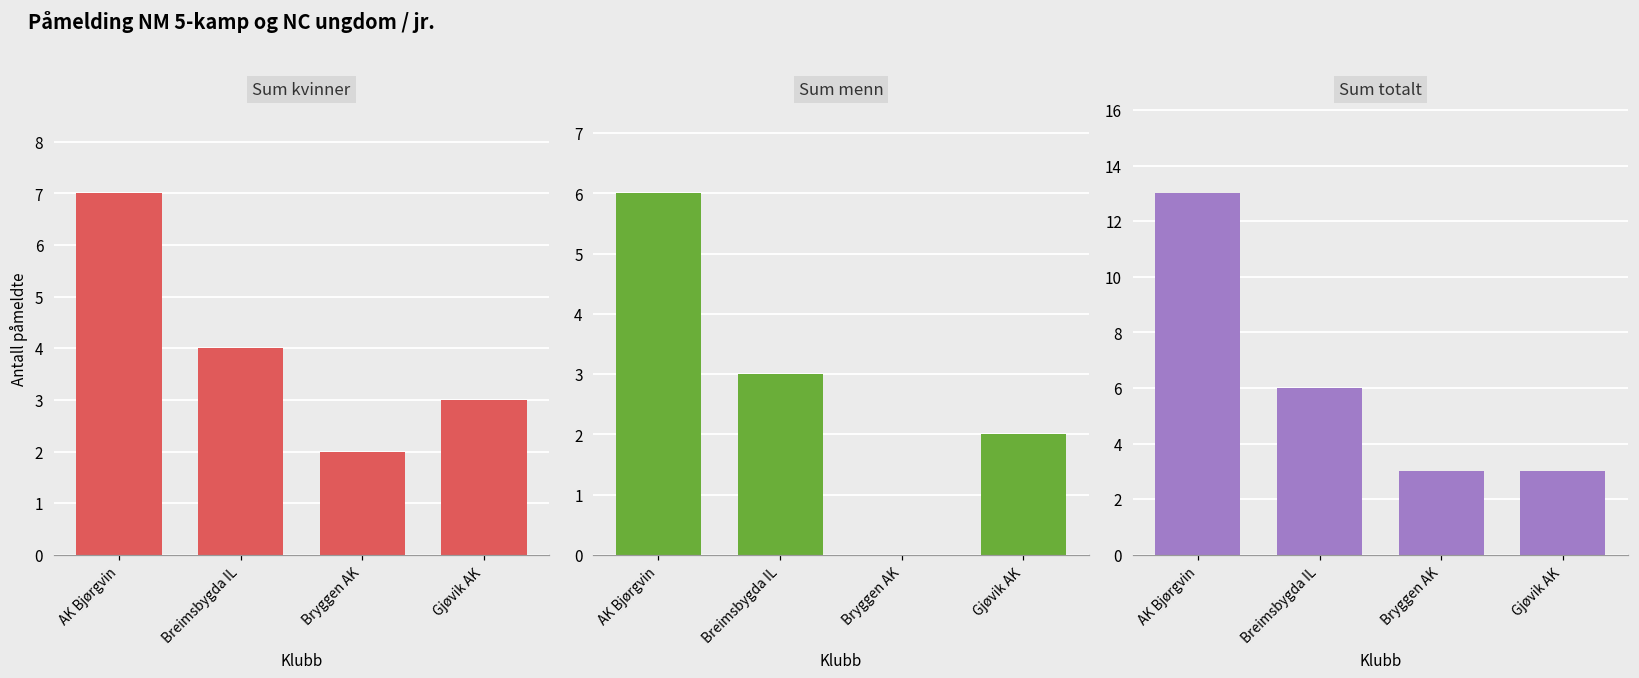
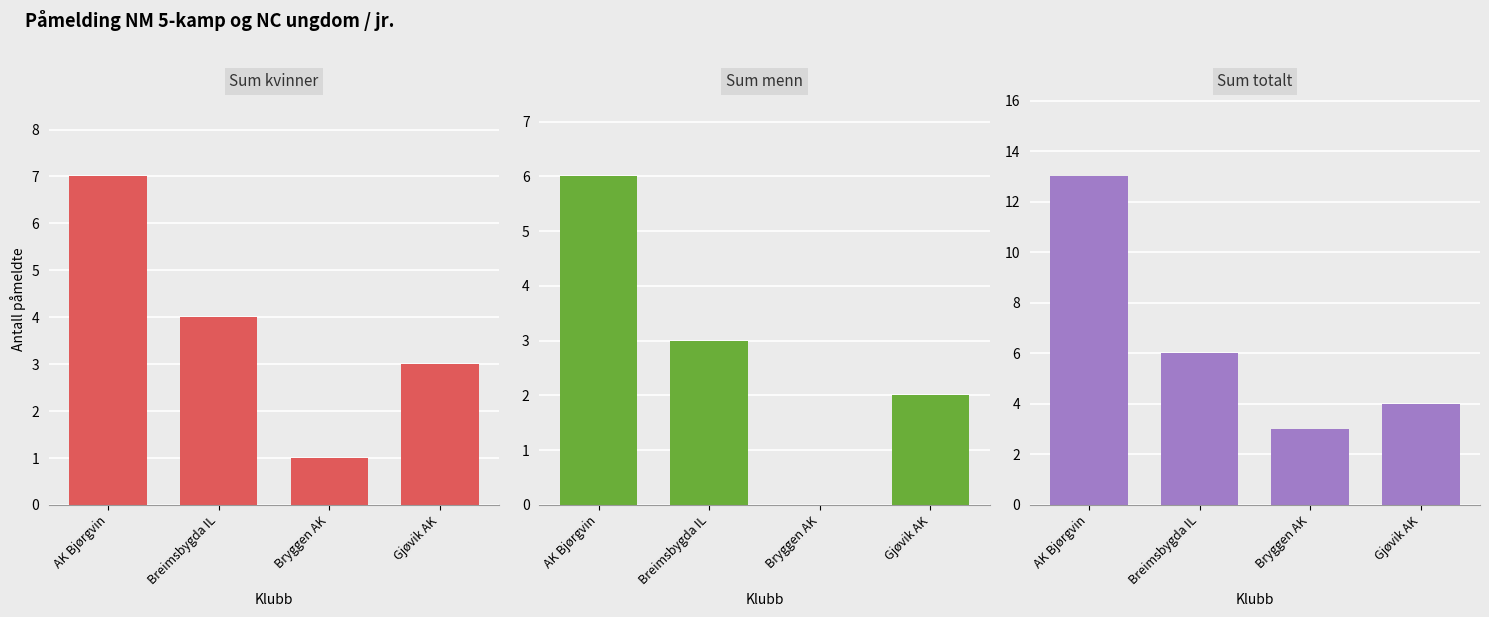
  {
    "Sum kvinner": {
      "AK Bjørgvin": 7,
      "Breimsbygda IL": 4,
-     "Bryggen AK": 2,
+     "Bryggen AK": 1,
      "Gjøvik AK": 3
    },
    "Sum menn": {
      "AK Bjørgvin": 6.0,
      "Breimsbygda IL": 3.0,
      "Bryggen AK": 0.0,
      "Gjøvik AK": 2.0
    },
    "Sum totalt": {
      "AK Bjørgvin": 13,
      "Breimsbygda IL": 6,
      "Bryggen AK": 3,
-     "Gjøvik AK": 3
+     "Gjøvik AK": 4
    }
  }
